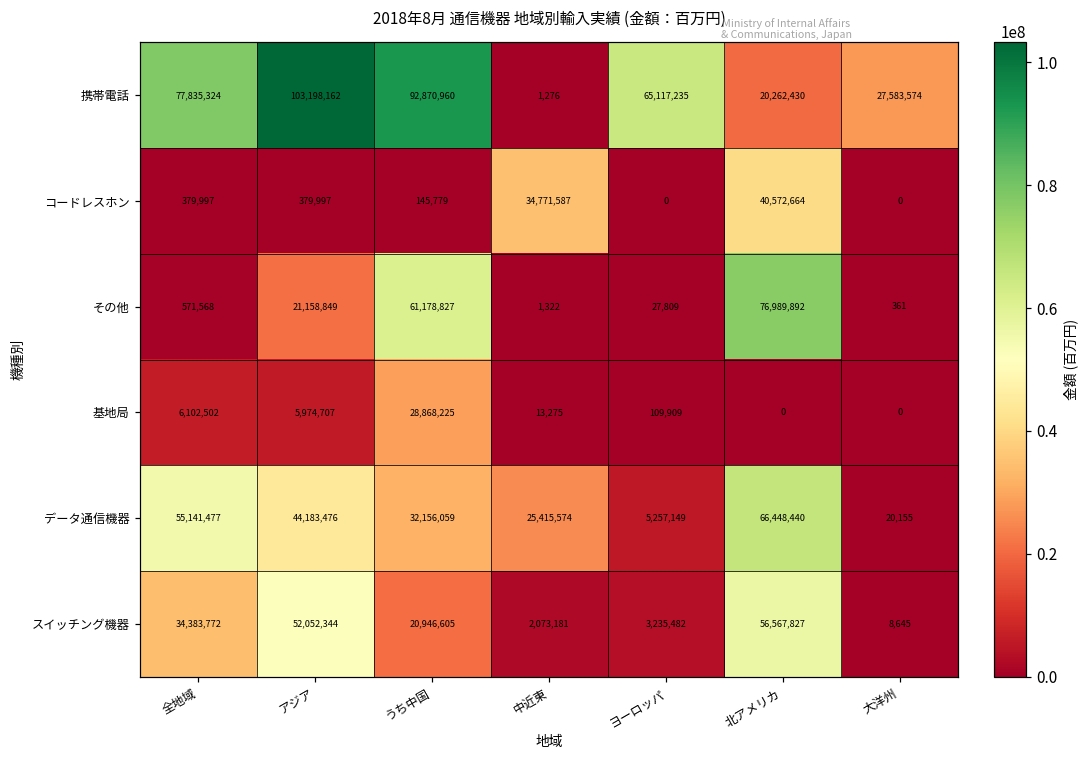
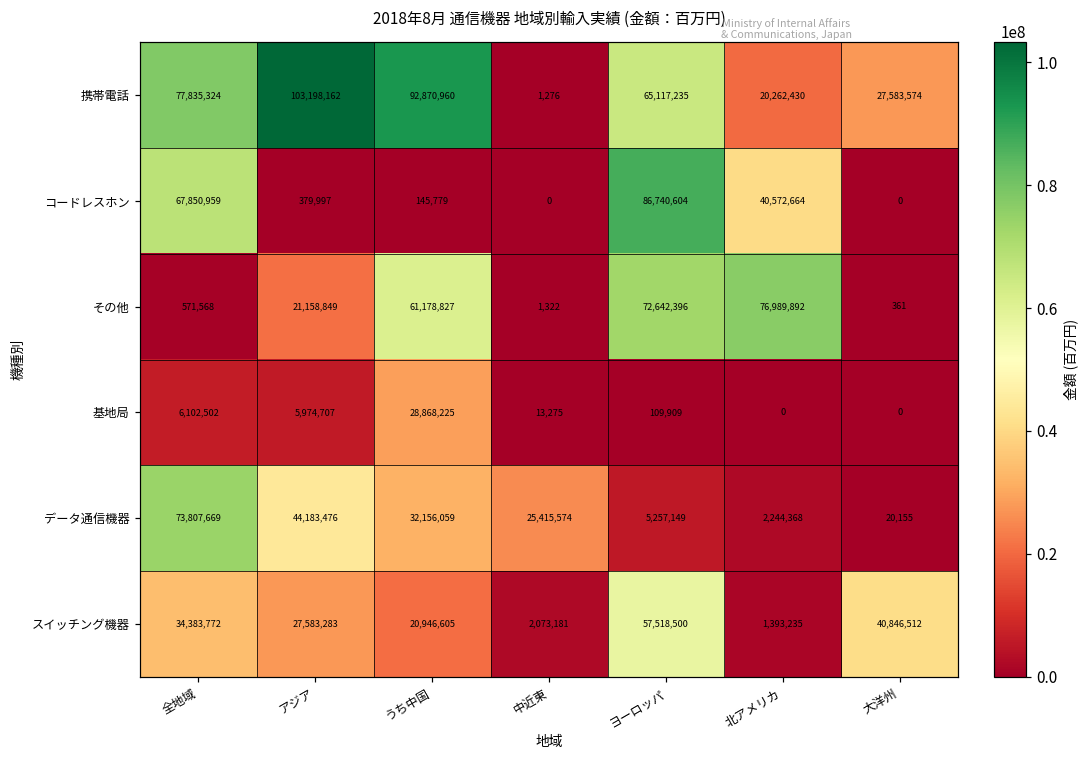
  {
    "携帯電話": {
      "全地域": "77,835,324",
      "アジア": "103,198,162",
      "うち中国": "92,870,960",
      "中近東": "1,276",
      "ヨーロッパ": "65,117,235",
      "北アメリカ": "20,262,430",
      "大洋州": "27,583,574"
    },
    "コードレスホン": {
-     "全地域": "379,997",
+     "全地域": "67,850,959",
      "アジア": "379,997",
      "うち中国": "145,779",
-     "中近東": "34,771,587",
-     "ヨーロッパ": "0",
+     "中近東": "0",
+     "ヨーロッパ": "86,740,604",
      "北アメリカ": "40,572,664",
      "大洋州": "0"
    },
    "その他": {
      "全地域": "571,568",
      "アジア": "21,158,849",
      "うち中国": "61,178,827",
      "中近東": "1,322",
-     "ヨーロッパ": "27,809",
+     "ヨーロッパ": "72,642,396",
      "北アメリカ": "76,989,892",
      "大洋州": "361"
    },
    "基地局": {
      "全地域": "6,102,502",
      "アジア": "5,974,707",
      "うち中国": "28,868,225",
      "中近東": "13,275",
      "ヨーロッパ": "109,909",
      "北アメリカ": "0",
      "大洋州": "0"
    },
    "データ通信機器": {
-     "全地域": "55,141,477",
+     "全地域": "73,807,669",
      "アジア": "44,183,476",
      "うち中国": "32,156,059",
      "中近東": "25,415,574",
      "ヨーロッパ": "5,257,149",
-     "北アメリカ": "66,448,440",
+     "北アメリカ": "2,244,368",
      "大洋州": "20,155"
    },
    "スイッチング機器": {
      "全地域": "34,383,772",
-     "アジア": "52,052,344",
+     "アジア": "27,583,283",
      "うち中国": "20,946,605",
      "中近東": "2,073,181",
-     "ヨーロッパ": "3,235,482",
-     "北アメリカ": "56,567,827",
-     "大洋州": "8,645"
+     "ヨーロッパ": "57,518,500",
+     "北アメリカ": "1,393,235",
+     "大洋州": "40,846,512"
    }
  }
